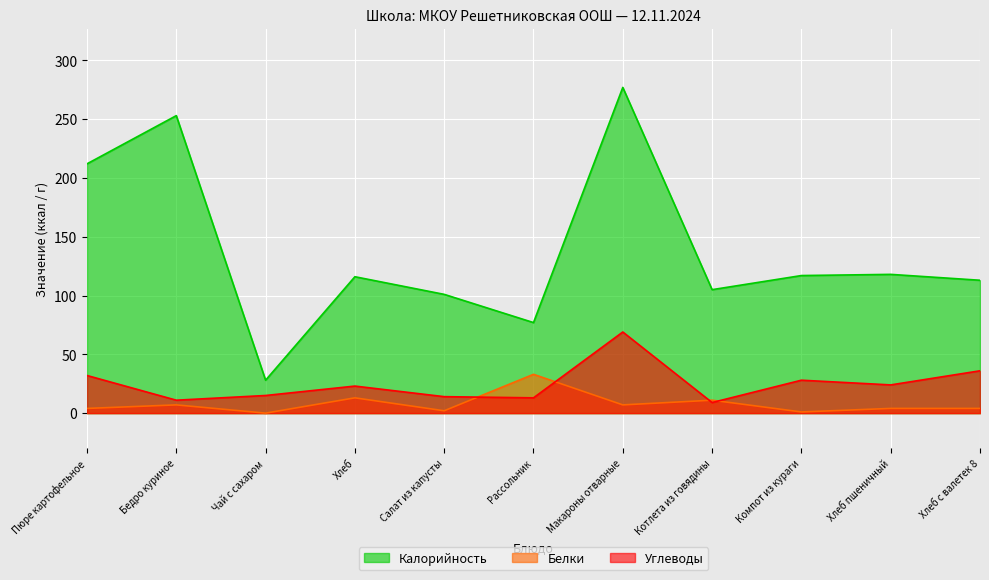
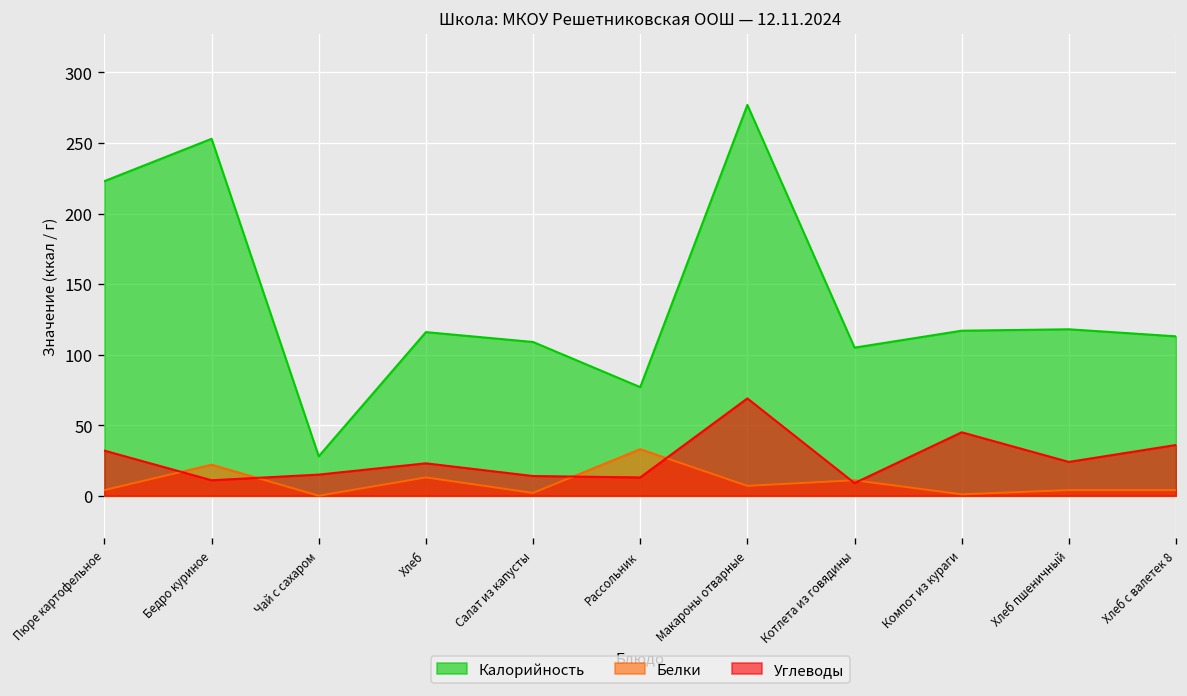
  {
    "Калорийность": {
-     "Пюре картофельное": 212,
+     "Пюре картофельное": 223,
      "Бедро куриное": 253,
      "Чай с сахаром": 28,
      "Хлеб": 116,
-     "Салат из капусты": 101,
+     "Салат из капусты": 109,
      "Рассольник": 77,
      "Макароны отварные": 277,
      "Котлета из говядины": 105,
      "Компот из кураги": 117,
      "Хлеб пшеничный": 118,
      "Хлеб с валетек 8": 113
    },
    "Белки": {
      "Пюре картофельное": 4,
-     "Бедро куриное": 7,
+     "Бедро куриное": 22,
      "Чай с сахаром": 0,
      "Хлеб": 13,
      "Салат из капусты": 2,
      "Рассольник": 33,
      "Макароны отварные": 7,
      "Компот из кураги": 1,
      "Хлеб пшеничный": 4,
      "Хлеб с валетек 8": 4
    },
    "Углеводы": {
      "Пюре картофельное": 32,
      "Бедро куриное": 11,
      "Чай с сахаром": 15,
      "Хлеб": 23,
      "Салат из капусты": 14,
      "Рассольник": 13,
      "Макароны отварные": 69,
-     "Компот из кураги": 28,
+     "Компот из кураги": 45,
      "Хлеб пшеничный": 24,
      "Хлеб с валетек 8": 36
    }
  }
